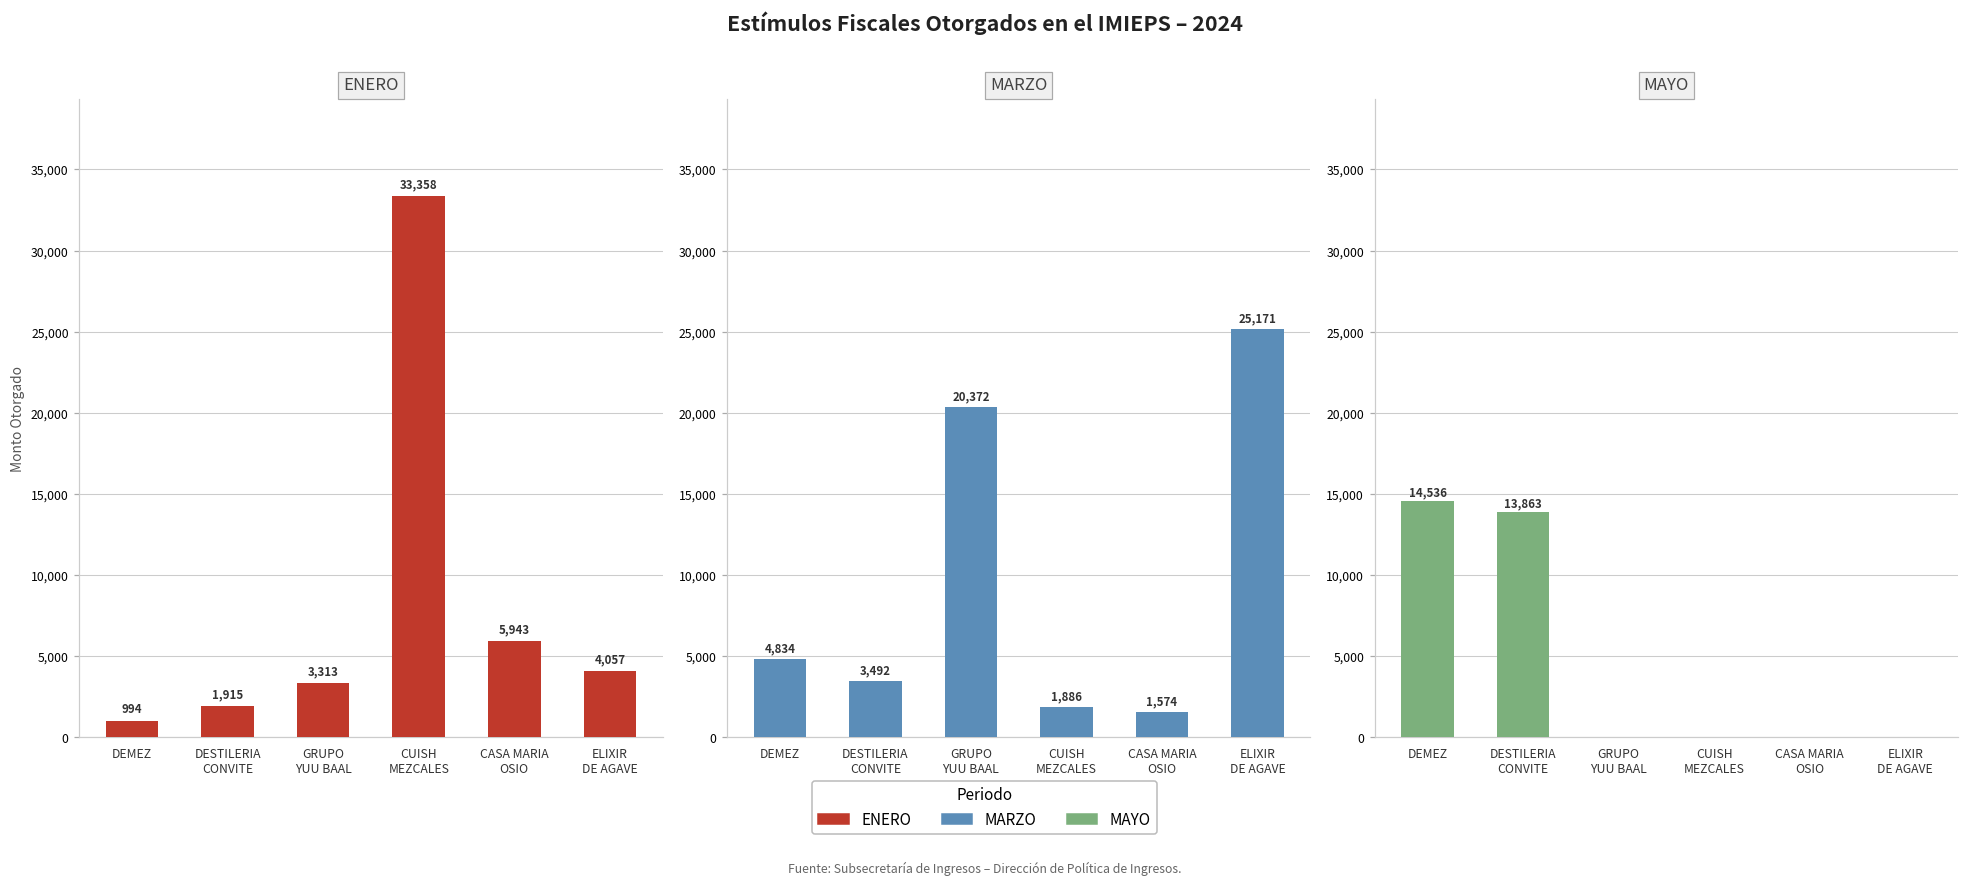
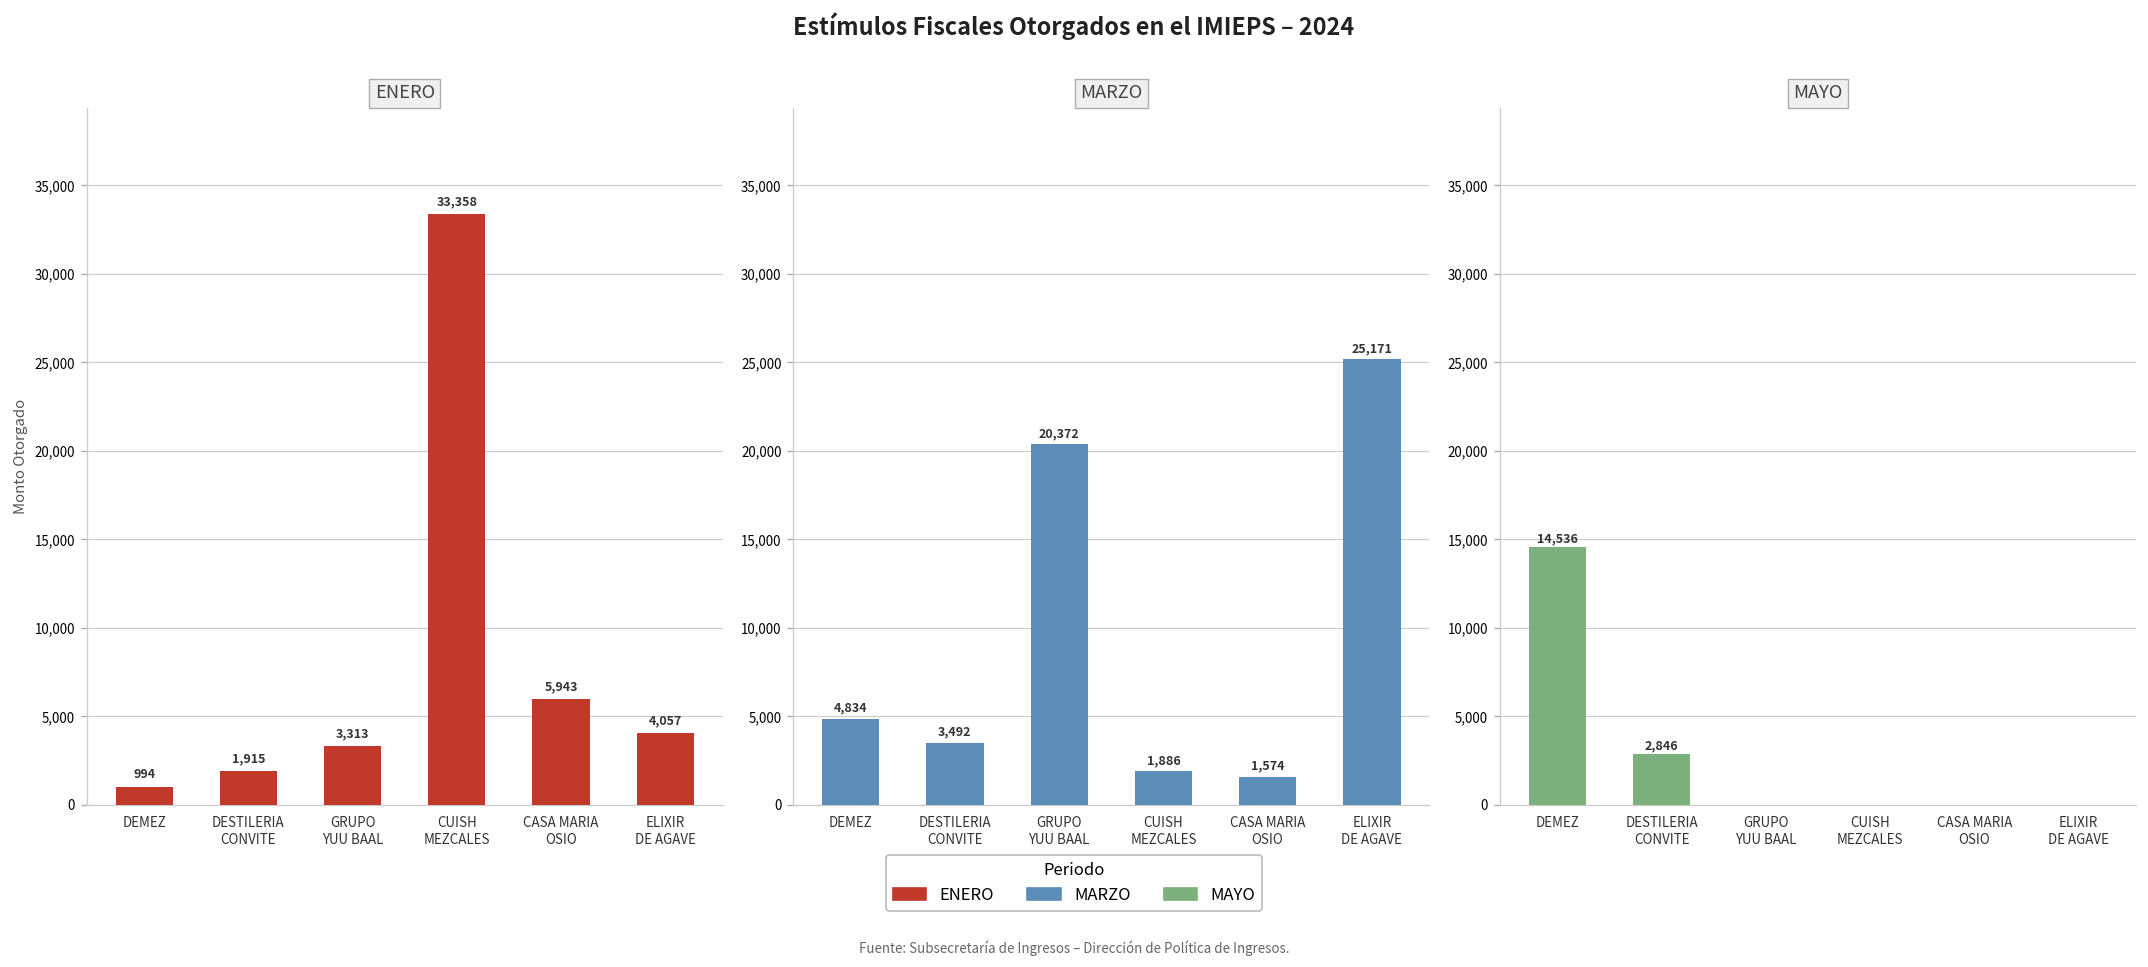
  {
    "ENERO": {
      "DEMEZ": "994",
      "DESTILERIA CONVITE": "1,915",
      "GRUPO YUU BAAL": "3,313",
      "CUISH MEZCALES": "33,358",
      "CASA MARIA OSIO": "5,943",
      "ELIXIR DE AGAVE": "4,057"
    },
    "MARZO": {
      "DEMEZ": "4,834",
      "DESTILERIA CONVITE": "3,492",
      "GRUPO YUU BAAL": "20,372",
      "CUISH MEZCALES": "1,886",
      "CASA MARIA OSIO": "1,574",
      "ELIXIR DE AGAVE": "25,171"
    },
    "MAYO": {
      "DEMEZ": "14,536",
-     "DESTILERIA CONVITE": "13,863"
+     "DESTILERIA CONVITE": "2,846"
    }
  }
